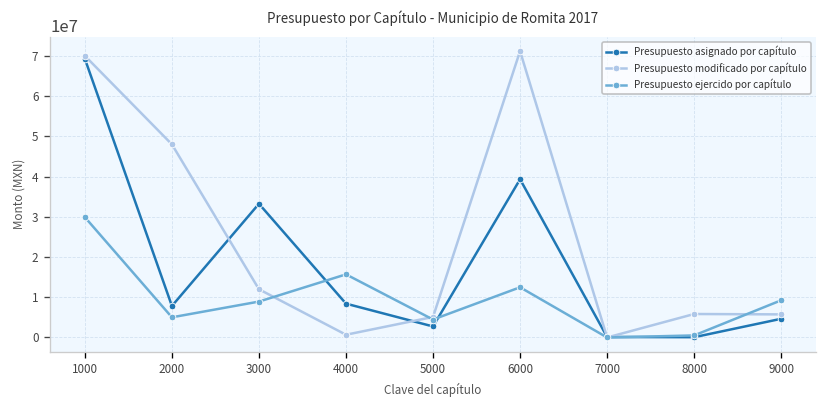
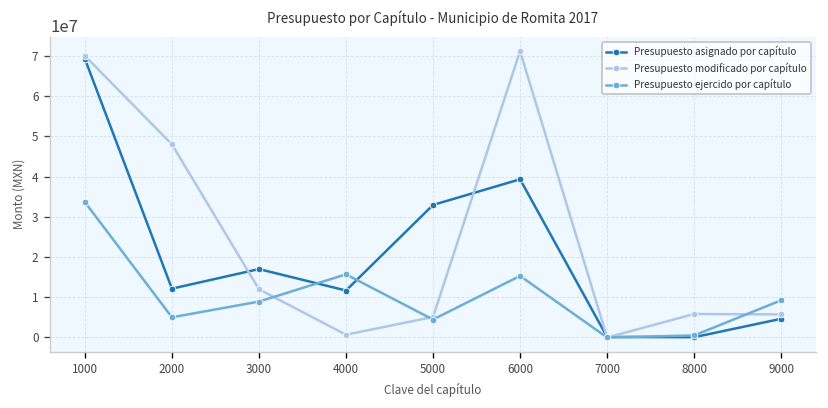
  {
    "Presupuesto asignado por capítulo": {
-     "2000": 8000000,
-     "3000": 33000000,
-     "4000": 8000000,
-     "5000": 3000000,
+     "2000": 12000000,
+     "3000": 17000000,
+     "4000": 12000000,
+     "5000": 33000000,
      "6000": 39000000,
      "9000": 5000000
    },
    "Presupuesto modificado por capítulo": {
      "2000": 48000000,
      "3000": 12000000,
      "4000": 1000000,
      "6000": 71000000,
      "8000": 6000000,
      "9000": 6000000
    },
    "Presupuesto ejercido por capítulo": {
-     "1000": 30000000,
+     "1000": 34000000,
      "2000": 5000000,
      "3000": 9000000,
      "4000": 16000000,
-     "6000": 12000000,
+     "6000": 15000000,
      "9000": 9000000
    }
  }
